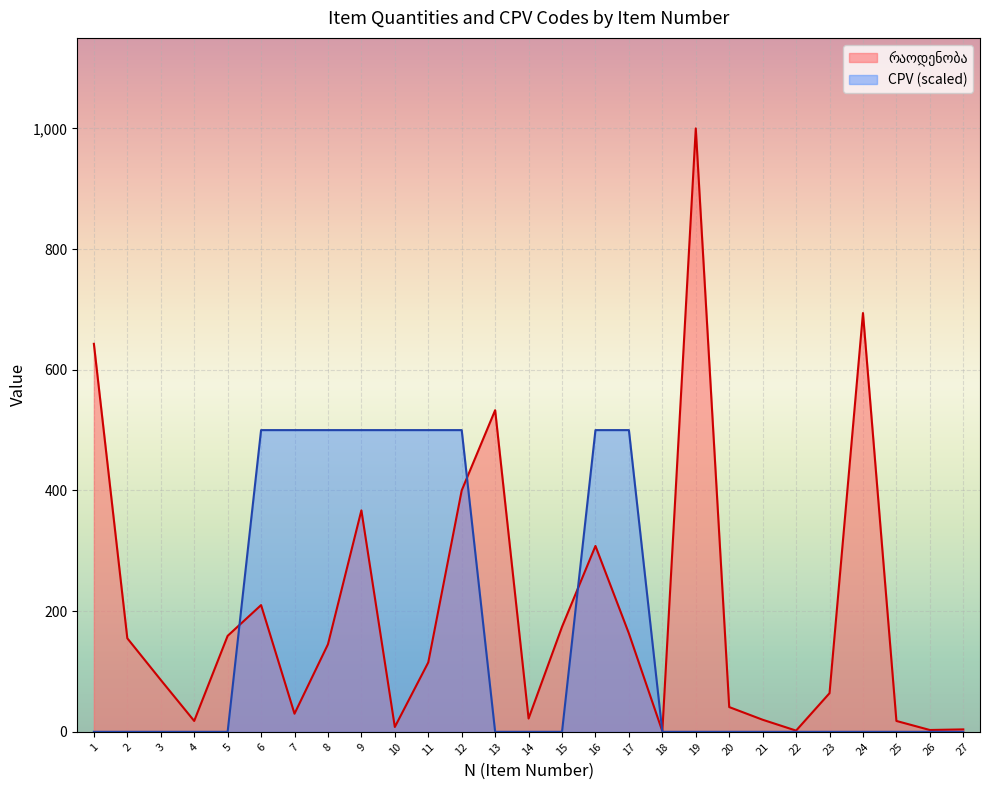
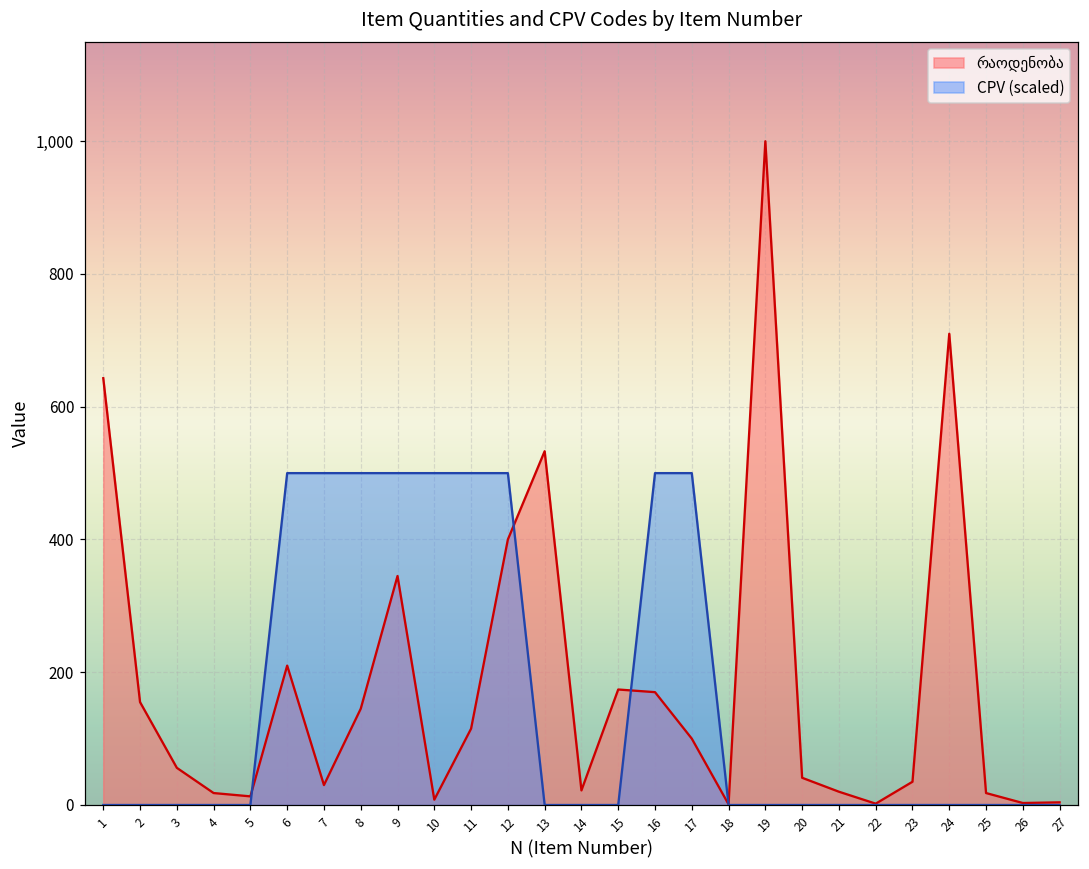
  {
    "რაოდენობა": {
      "1": "640",
      "2": "160",
-     "3": "90",
+     "3": "60",
      "4": "20",
-     "5": "160",
+     "5": "10",
      "6": "210",
      "7": "30",
      "8": "150",
-     "9": "370",
+     "9": "350",
      "10": "10",
      "11": "120",
      "12": "400",
      "13": "530",
      "14": "20",
      "15": "170",
-     "16": "310",
-     "17": "160",
+     "16": "170",
+     "17": "100",
      "19": "1,000",
      "20": "40",
      "21": "20",
-     "23": "60",
-     "24": "690",
+     "23": "40",
+     "24": "710",
      "25": "20"
    },
    "CPV (scaled)": {
      "1": "0",
      "2": "0",
      "3": "0",
      "4": "0",
      "5": "0",
      "6": "500",
      "7": "500",
      "8": "500",
      "9": "500",
      "10": "500",
      "11": "500",
      "12": "500",
      "13": "0",
      "14": "0",
      "15": "0",
      "16": "500",
      "17": "500",
      "19": "0",
      "20": "0",
      "21": "0",
      "23": "0",
      "24": "0",
      "25": "0"
    }
  }
